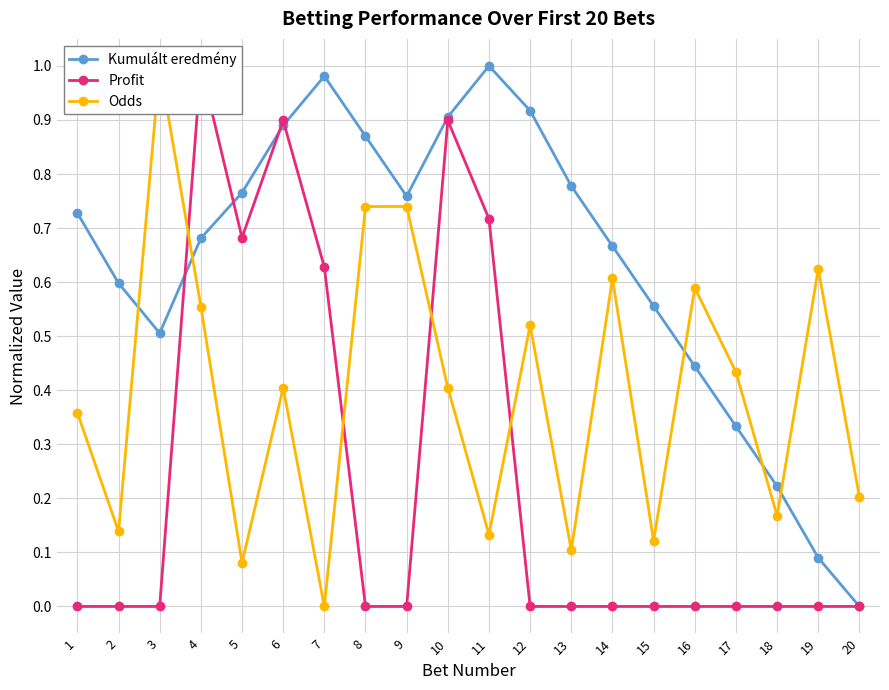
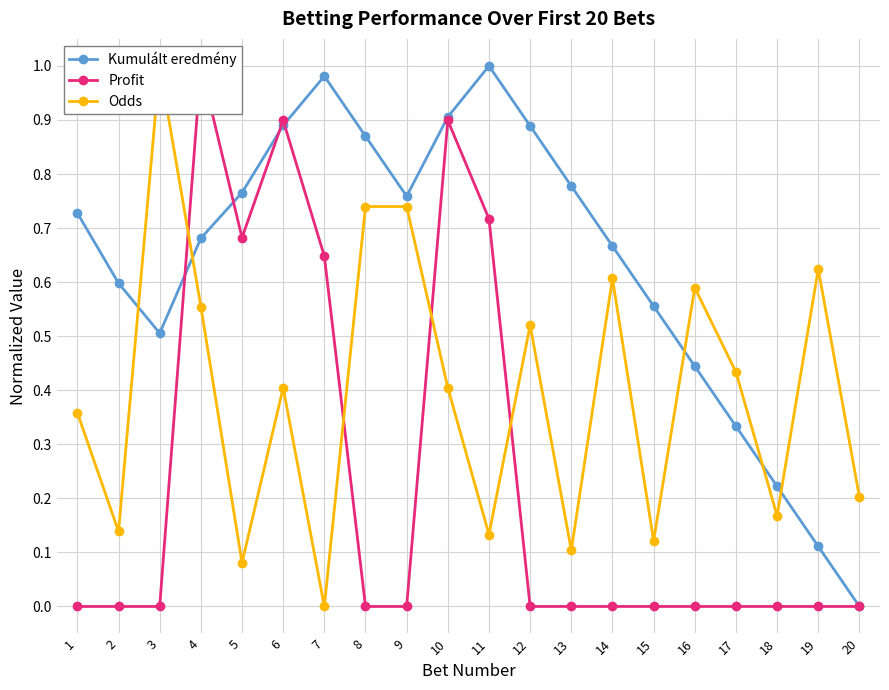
  {
    "Kumulált eredmény": {
      "1": 0.73,
      "2": 0.60,
      "3": 0.51,
      "4": 0.68,
      "5": 0.77,
      "6": 0.89,
      "7": 0.98,
      "8": 0.87,
      "9": 0.76,
      "10": 0.91,
      "11": 1.00,
-     "12": 0.92,
+     "12": 0.89,
      "13": 0.78,
      "14": 0.67,
      "15": 0.56,
      "16": 0.44,
      "17": 0.33,
      "18": 0.22,
-     "19": 0.09
+     "19": 0.11
    },
    "Profit": {
      "1": 0.00,
      "2": 0.00,
      "3": 0.00,
      "5": 0.68,
      "6": 0.90,
-     "7": 0.63,
+     "7": 0.65,
      "8": 0.00,
      "9": 0.00,
      "10": 0.90,
      "11": 0.72,
      "12": 0.00,
      "13": 0.00,
      "14": 0.00,
      "15": 0.00,
      "16": 0.00,
      "17": 0.00,
      "18": 0.00,
      "19": 0.00
    },
    "Odds": {
      "1": 0.36,
      "2": 0.14,
      "4": 0.55,
      "5": 0.08,
      "6": 0.40,
      "7": 0.00,
      "8": 0.74,
      "9": 0.74,
      "10": 0.40,
      "11": 0.13,
      "12": 0.52,
      "13": 0.10,
      "14": 0.61,
      "15": 0.12,
      "16": 0.59,
      "17": 0.43,
      "18": 0.17,
      "19": 0.62,
      "20": 0.20
    }
  }
